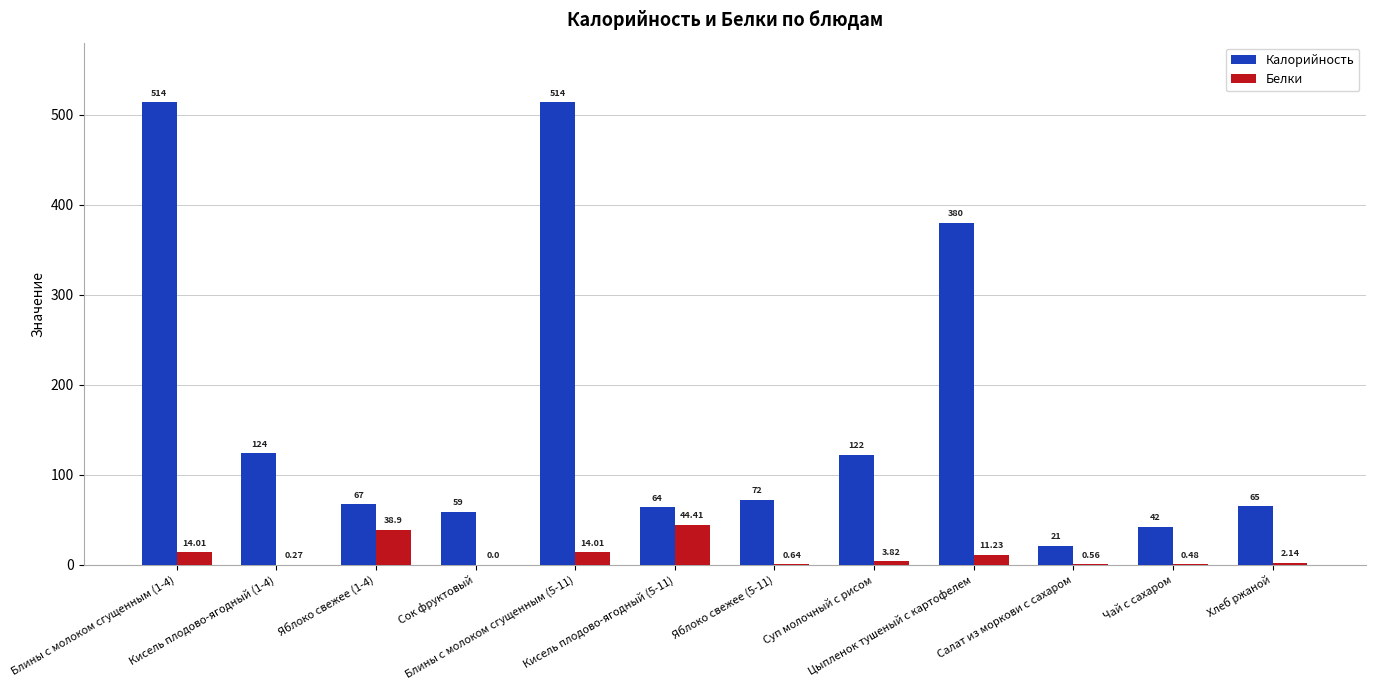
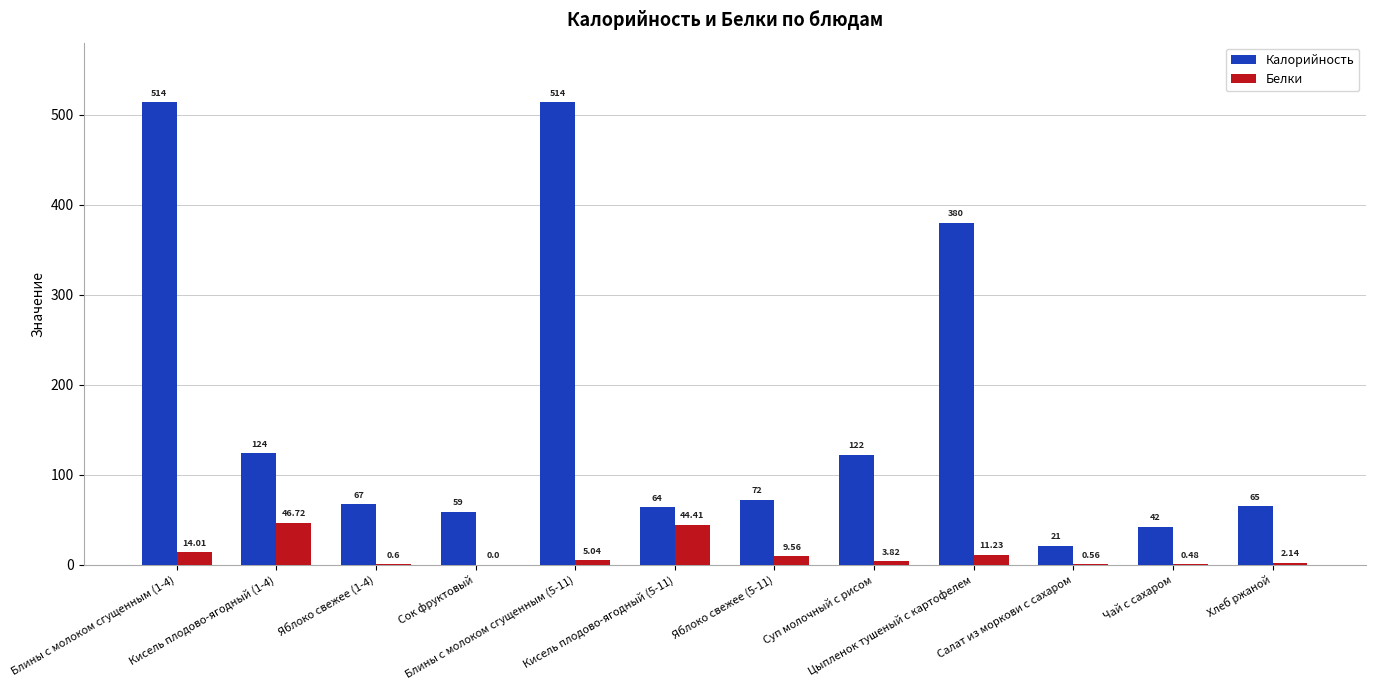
  {
    "Калорийность": {
      "Блины с молоком сгущенным (1-4)": 514,
      "Кисель плодово-ягодный (1-4)": 124,
      "Яблоко свежее (1-4)": 67,
      "Сок фруктовый": 59,
      "Блины с молоком сгущенным (5-11)": 514,
      "Кисель плодово-ягодный (5-11)": 64,
      "Яблоко свежее (5-11)": 72,
      "Суп молочный с рисом": 122,
      "Цыпленок тушеный с картофелем": 380,
      "Салат из моркови с сахаром": 21,
      "Чай с сахаром": 42,
      "Хлеб ржаной": 65
    },
    "Белки": {
      "Блины с молоком сгущенным (1-4)": 14.01,
-     "Кисель плодово-ягодный (1-4)": 0.27,
-     "Яблоко свежее (1-4)": 38.9,
+     "Кисель плодово-ягодный (1-4)": 46.72,
+     "Яблоко свежее (1-4)": 0.6,
      "Сок фруктовый": 0.0,
-     "Блины с молоком сгущенным (5-11)": 14.01,
+     "Блины с молоком сгущенным (5-11)": 5.04,
      "Кисель плодово-ягодный (5-11)": 44.41,
-     "Яблоко свежее (5-11)": 0.64,
+     "Яблоко свежее (5-11)": 9.56,
      "Суп молочный с рисом": 3.82,
      "Цыпленок тушеный с картофелем": 11.23,
      "Салат из моркови с сахаром": 0.56,
      "Чай с сахаром": 0.48,
      "Хлеб ржаной": 2.14
    }
  }
